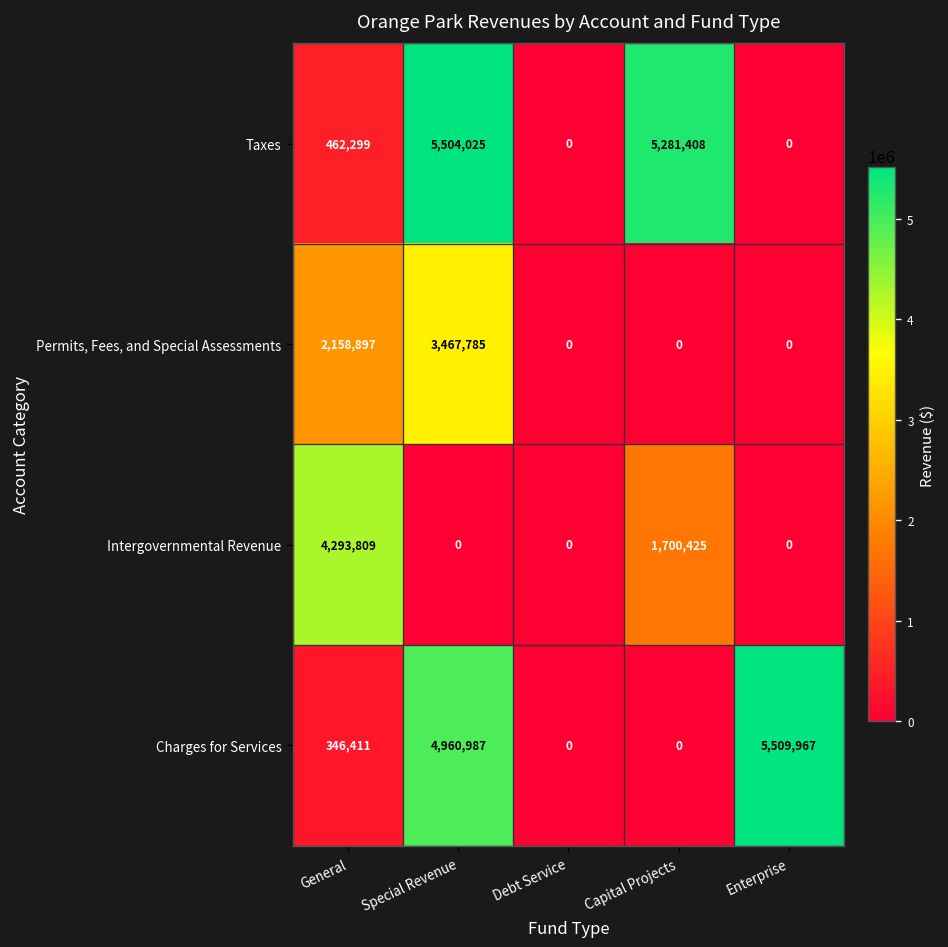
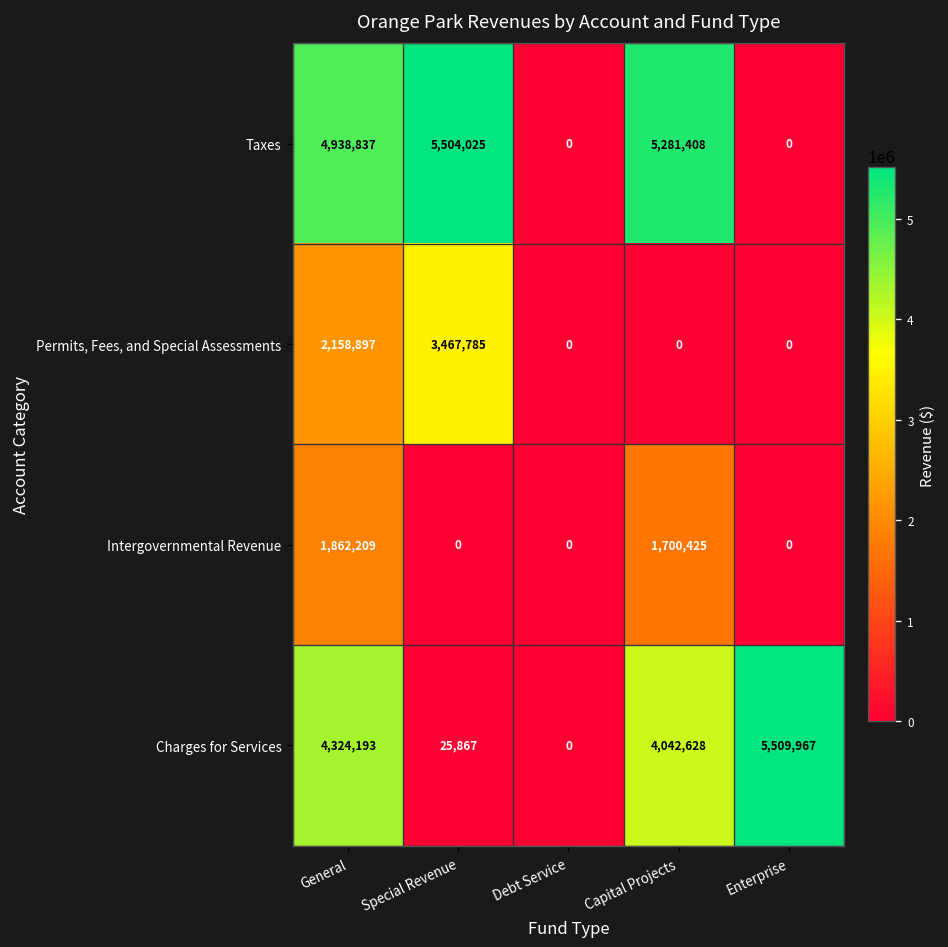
  {
    "Taxes": {
-     "General": "462,299",
+     "General": "4,938,837",
      "Special Revenue": "5,504,025",
      "Debt Service": "0",
      "Capital Projects": "5,281,408",
      "Enterprise": "0"
    },
    "Permits, Fees, and Special Assessments": {
      "General": "2,158,897",
      "Special Revenue": "3,467,785",
      "Debt Service": "0",
      "Capital Projects": "0",
      "Enterprise": "0"
    },
    "Intergovernmental Revenue": {
-     "General": "4,293,809",
+     "General": "1,862,209",
      "Special Revenue": "0",
      "Debt Service": "0",
      "Capital Projects": "1,700,425",
      "Enterprise": "0"
    },
    "Charges for Services": {
-     "General": "346,411",
-     "Special Revenue": "4,960,987",
+     "General": "4,324,193",
+     "Special Revenue": "25,867",
      "Debt Service": "0",
-     "Capital Projects": "0",
+     "Capital Projects": "4,042,628",
      "Enterprise": "5,509,967"
    }
  }
